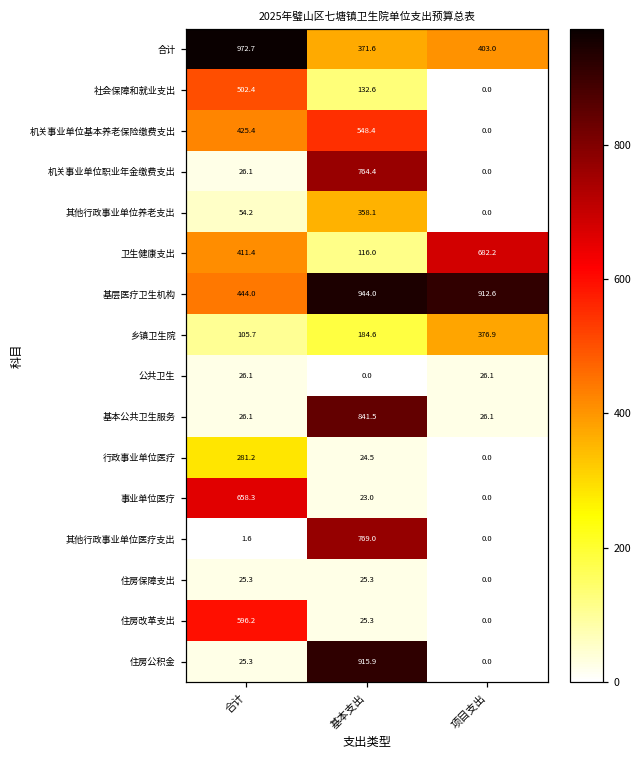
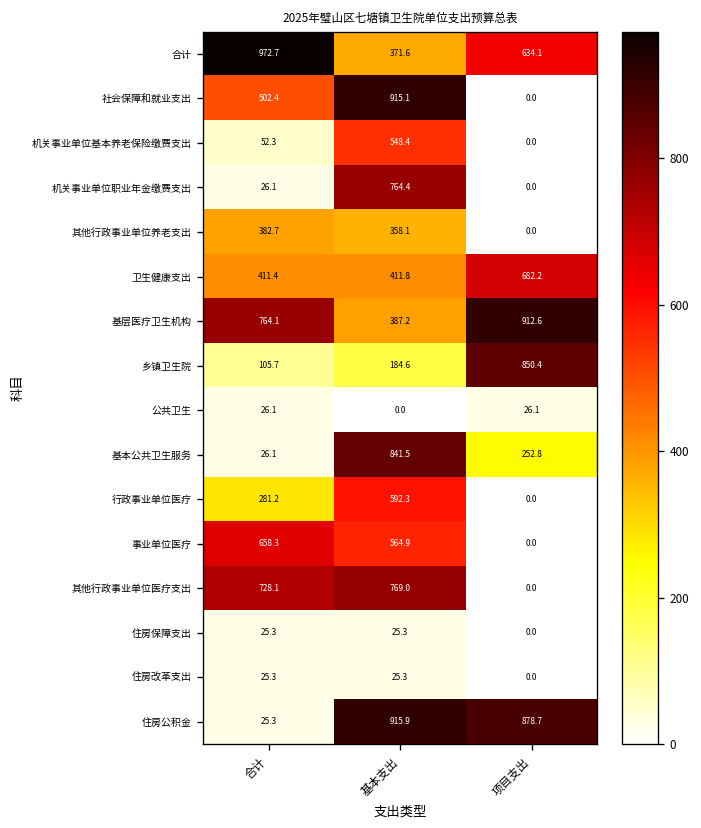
  {
    "合计": {
      "合计": 972.7,
      "基本支出": 371.6,
-     "项目支出": 403.0
+     "项目支出": 634.1
    },
    "社会保障和就业支出": {
      "合计": 502.4,
-     "基本支出": 132.6,
+     "基本支出": 915.1,
      "项目支出": 0.0
    },
    "机关事业单位基本养老保险缴费支出": {
-     "合计": 425.4,
+     "合计": 52.3,
      "基本支出": 548.4,
      "项目支出": 0.0
    },
    "机关事业单位职业年金缴费支出": {
      "合计": 26.1,
      "基本支出": 764.4,
      "项目支出": 0.0
    },
    "其他行政事业单位养老支出": {
-     "合计": 54.2,
+     "合计": 382.7,
      "基本支出": 358.1,
      "项目支出": 0.0
    },
    "卫生健康支出": {
      "合计": 411.4,
-     "基本支出": 116.0,
+     "基本支出": 411.8,
      "项目支出": 682.2
    },
    "基层医疗卫生机构": {
-     "合计": 444.0,
-     "基本支出": 944.0,
+     "合计": 764.1,
+     "基本支出": 387.2,
      "项目支出": 912.6
    },
    "乡镇卫生院": {
      "合计": 105.7,
      "基本支出": 184.6,
-     "项目支出": 376.9
+     "项目支出": 850.4
    },
    "公共卫生": {
      "合计": 26.1,
      "基本支出": 0.0,
      "项目支出": 26.1
    },
    "基本公共卫生服务": {
      "合计": 26.1,
      "基本支出": 841.5,
-     "项目支出": 26.1
+     "项目支出": 252.8
    },
    "行政事业单位医疗": {
      "合计": 281.2,
-     "基本支出": 24.5,
+     "基本支出": 592.3,
      "项目支出": 0.0
    },
    "事业单位医疗": {
      "合计": 658.3,
-     "基本支出": 23.0,
+     "基本支出": 564.9,
      "项目支出": 0.0
    },
    "其他行政事业单位医疗支出": {
-     "合计": 1.6,
+     "合计": 728.1,
      "基本支出": 769.0,
      "项目支出": 0.0
    },
    "住房保障支出": {
      "合计": 25.3,
      "基本支出": 25.3,
      "项目支出": 0.0
    },
    "住房改革支出": {
-     "合计": 596.2,
+     "合计": 25.3,
      "基本支出": 25.3,
      "项目支出": 0.0
    },
    "住房公积金": {
      "合计": 25.3,
      "基本支出": 915.9,
-     "项目支出": 0.0
+     "项目支出": 878.7
    }
  }
